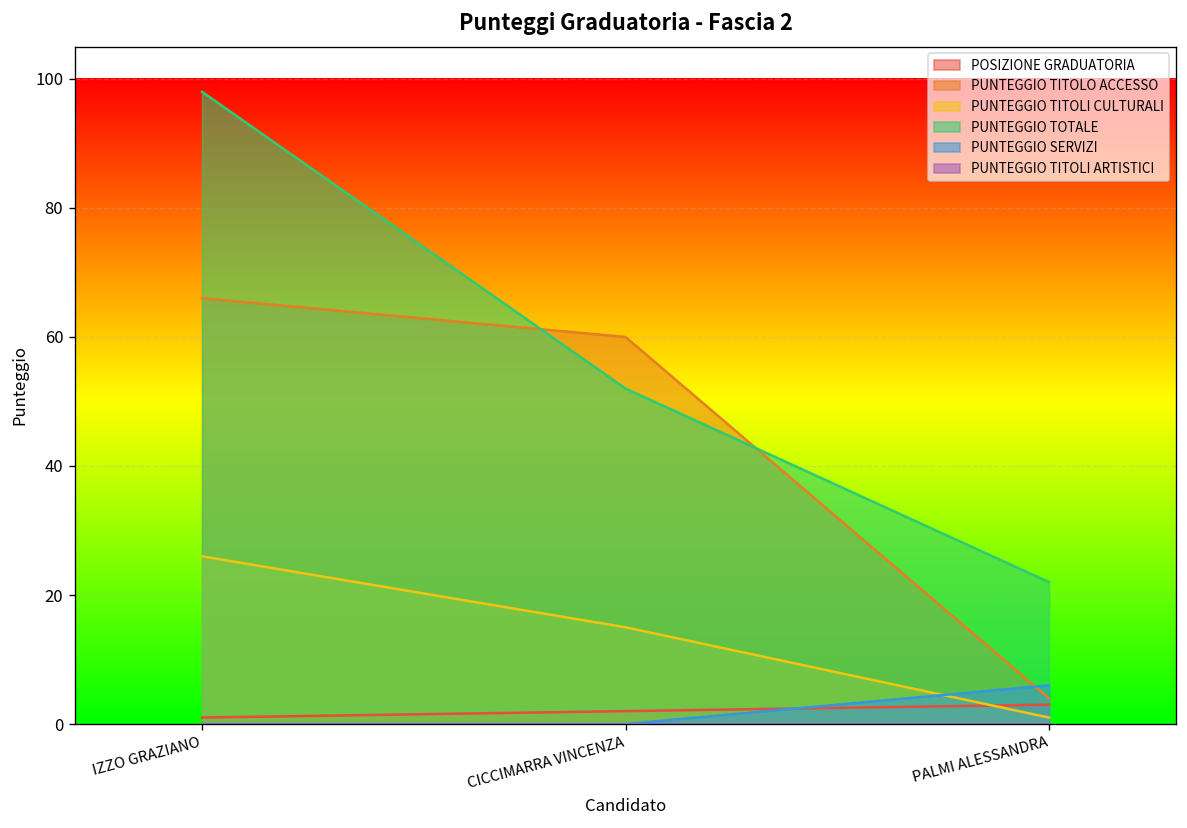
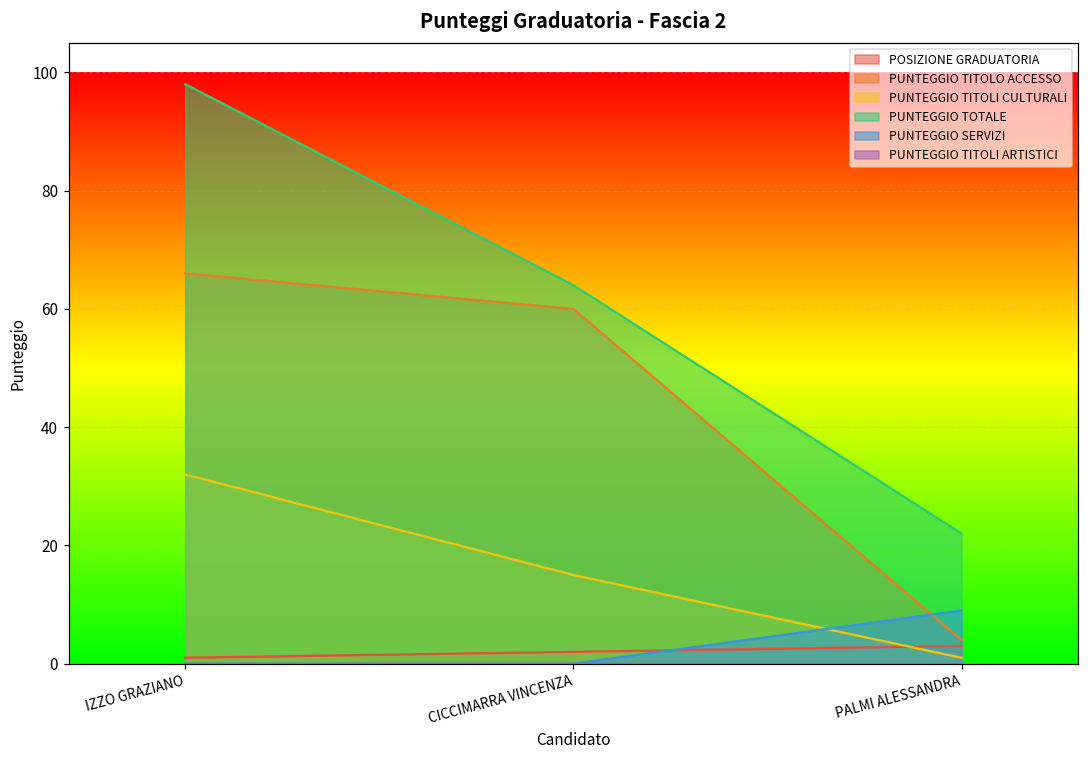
  {
    "PUNTEGGIO TITOLI CULTURALI": {
-     "IZZO GRAZIANO": 26,
+     "IZZO GRAZIANO": 32,
      "CICCIMARRA VINCENZA": 15,
      "PALMI ALESSANDRA": 1
    },
    "PUNTEGGIO TOTALE": {
      "IZZO GRAZIANO": 98,
-     "CICCIMARRA VINCENZA": 52,
+     "CICCIMARRA VINCENZA": 64,
      "PALMI ALESSANDRA": 22
    },
    "PUNTEGGIO SERVIZI": {
-     "PALMI ALESSANDRA": 6
+     "PALMI ALESSANDRA": 9
    },
    "PUNTEGGIO TITOLI ARTISTICI": {
      "PALMI ALESSANDRA": 0
    }
  }
